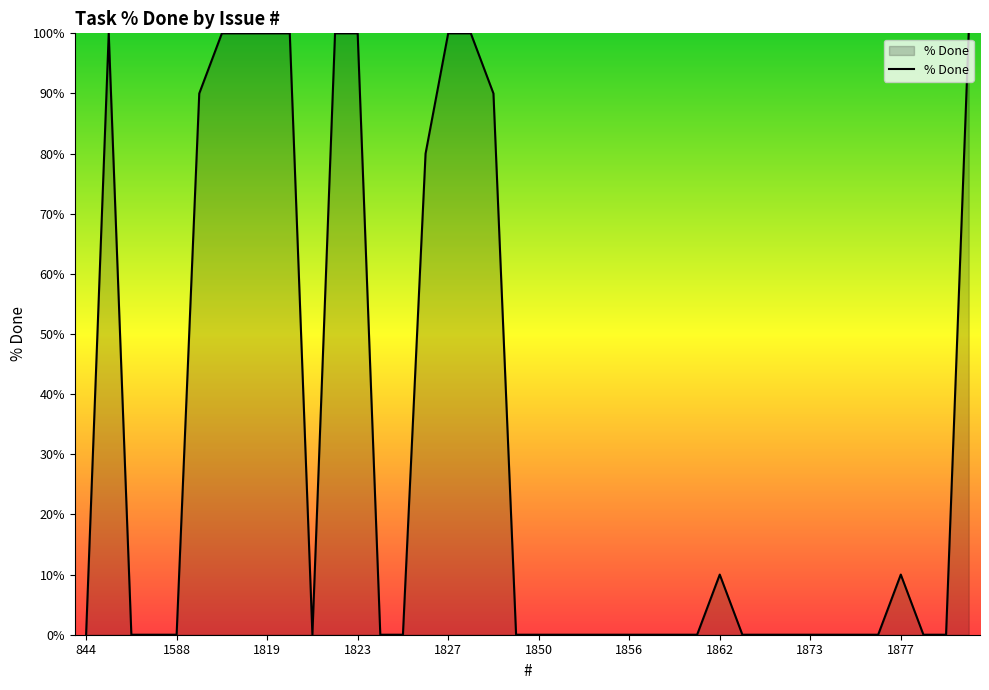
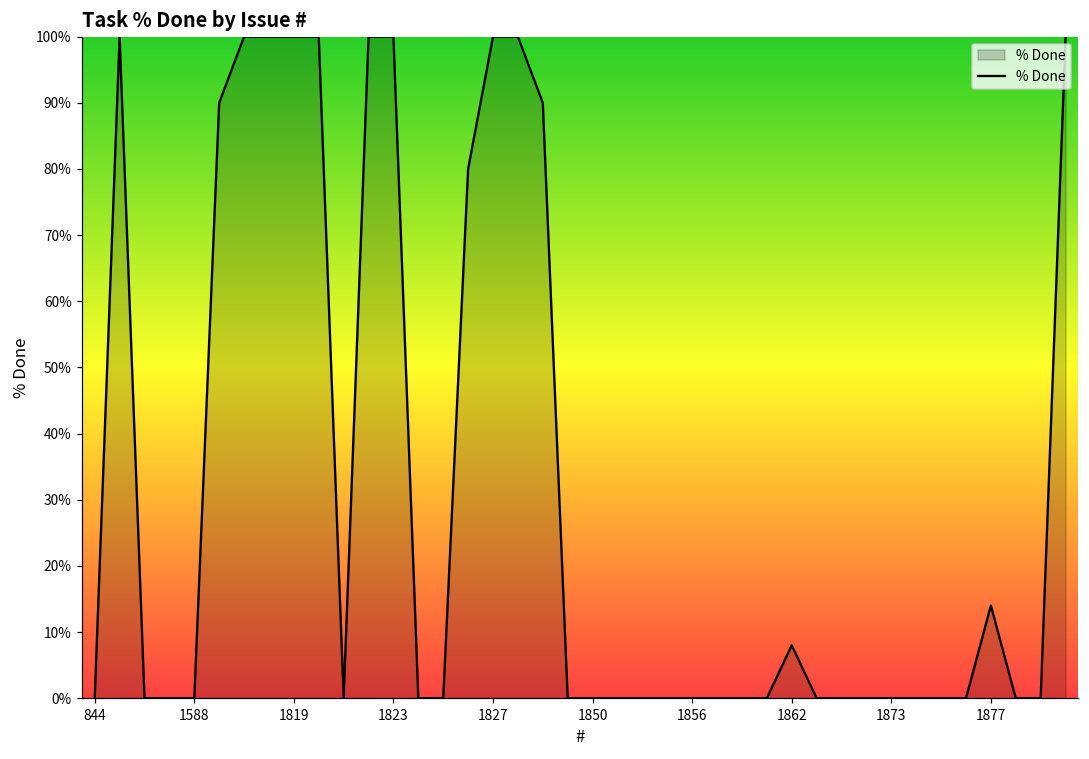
  {
    "844": "0%",
    "1588": "0%",
    "1819": "100%",
    "1823": "100%",
    "1827": "100%",
    "1850": "0%",
    "1856": "0%",
-   "1862": "10%",
+   "1862": "8%",
    "1873": "0%",
-   "1877": "10%"
+   "1877": "14%"
  }
